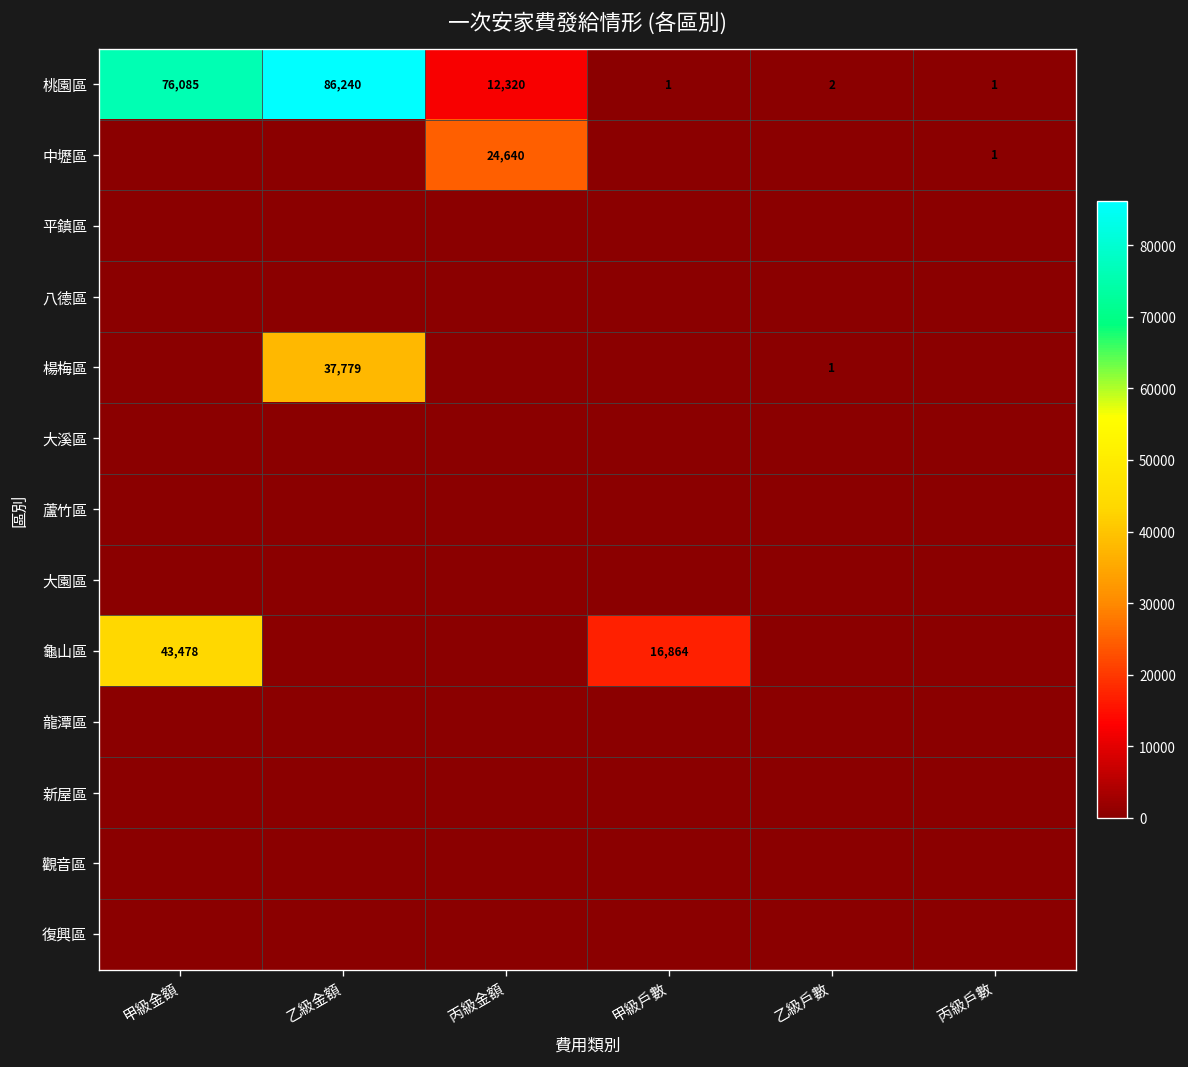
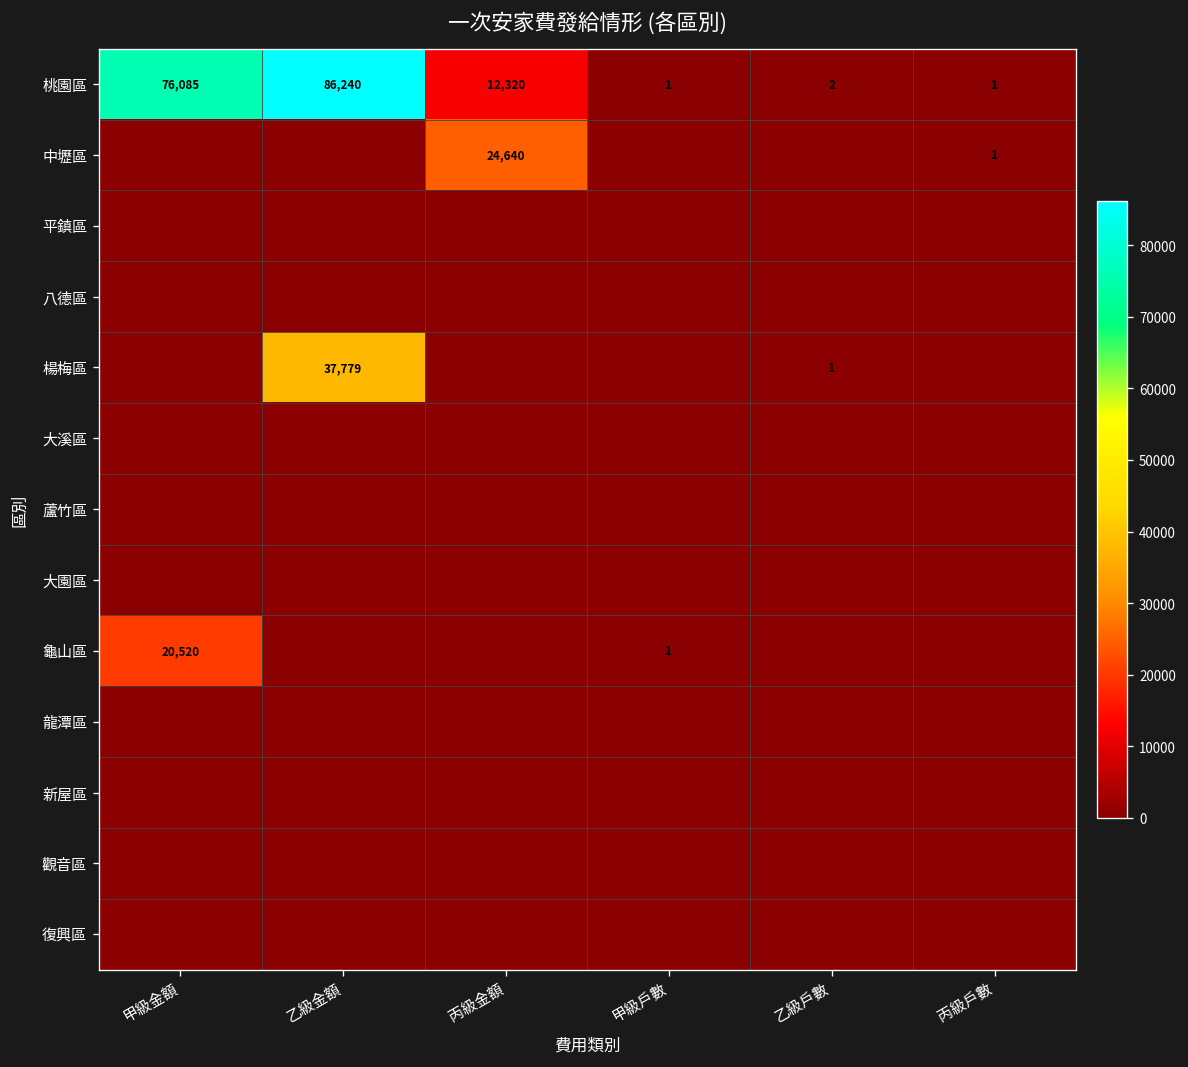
  {
    "桃園區": {
      "甲級金額": "76,085",
      "乙級金額": "86,240",
      "丙級金額": "12,320",
      "甲級戶數": "1",
      "乙級戶數": "2",
      "丙級戶數": "1"
    },
    "中壢區": {
      "丙級金額": "24,640",
      "丙級戶數": "1"
    },
    "楊梅區": {
      "乙級金額": "37,779",
      "乙級戶數": "1"
    },
    "龜山區": {
-     "甲級金額": "43,478",
-     "甲級戶數": "16,864"
+     "甲級金額": "20,520",
+     "甲級戶數": "1"
    }
  }
